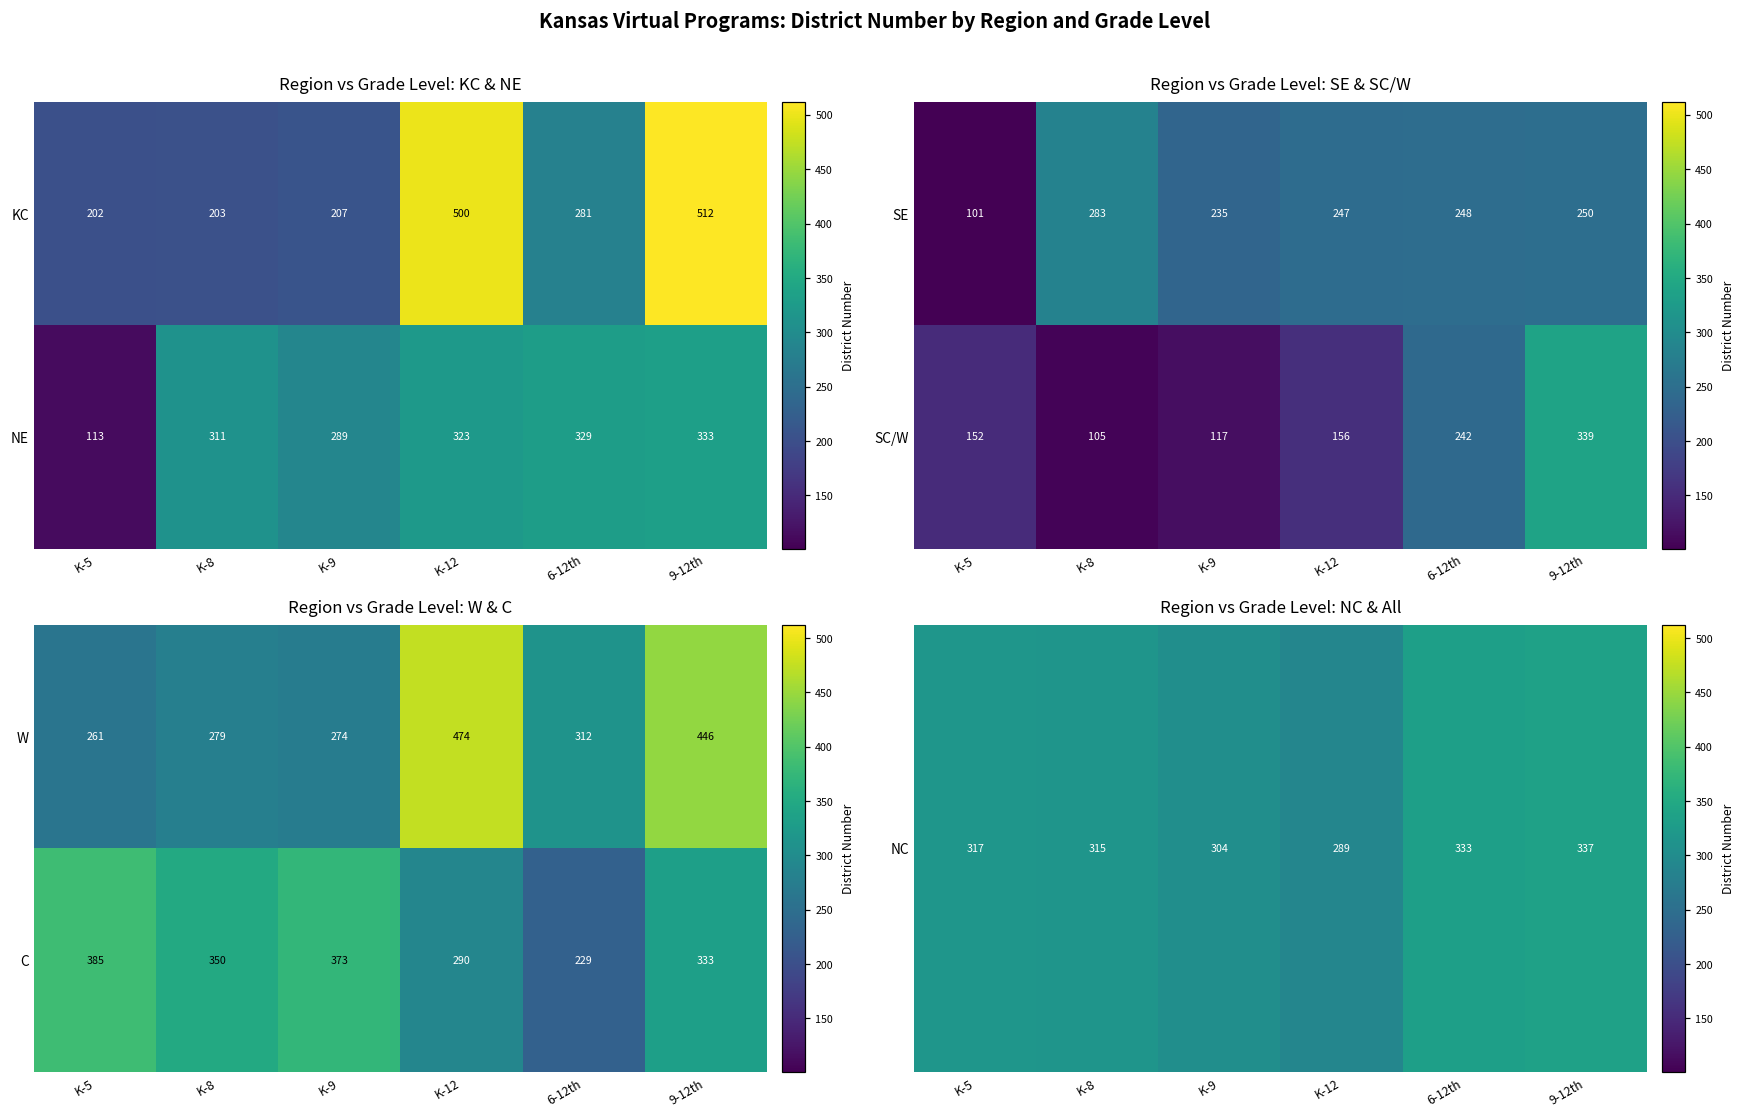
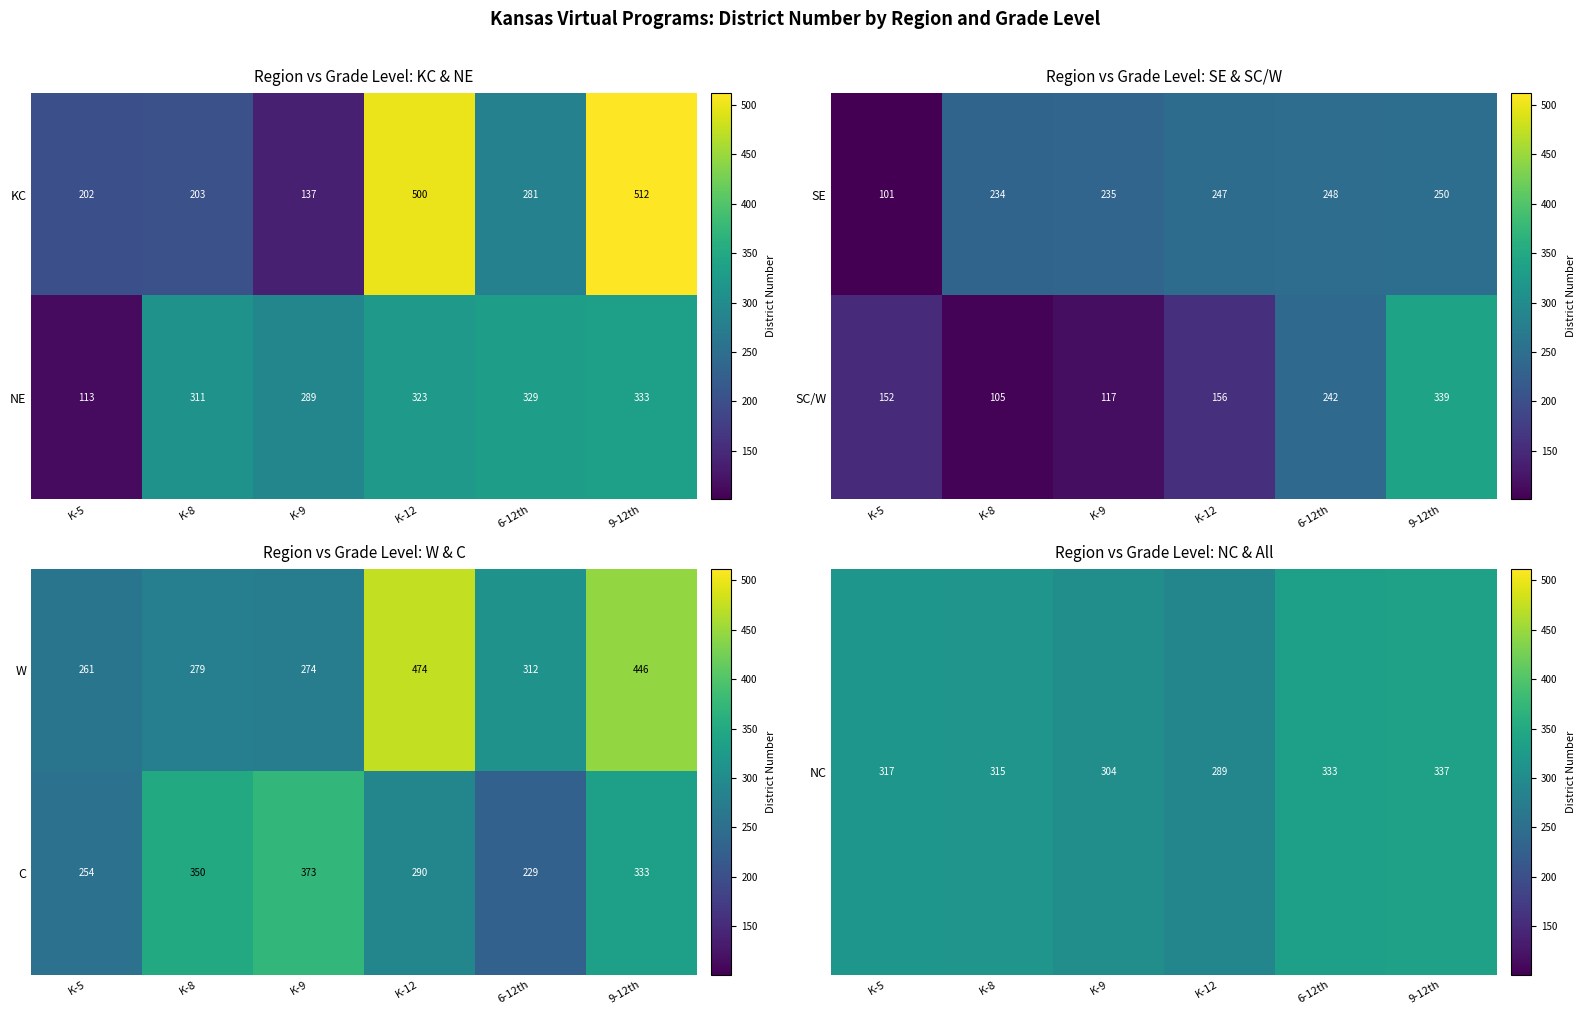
  {
    "Region vs Grade Level: KC & NE": {
      "KC": {
        "K-5": 202,
        "K-8": 203,
-       "K-9": 207,
+       "K-9": 137,
        "K-12": 500,
        "6-12th": 281,
        "9-12th": 512
      },
      "NE": {
        "K-5": 113,
        "K-8": 311,
        "K-9": 289,
        "K-12": 323,
        "6-12th": 329,
        "9-12th": 333
      }
    },
    "Region vs Grade Level: SE & SC/W": {
      "SE": {
        "K-5": 101,
-       "K-8": 283,
+       "K-8": 234,
        "K-9": 235,
        "K-12": 247,
        "6-12th": 248,
        "9-12th": 250
      },
      "SC/W": {
        "K-5": 152,
        "K-8": 105,
        "K-9": 117,
        "K-12": 156,
        "6-12th": 242,
        "9-12th": 339
      }
    },
    "Region vs Grade Level: W & C": {
      "W": {
        "K-5": 261,
        "K-8": 279,
        "K-9": 274,
        "K-12": 474,
        "6-12th": 312,
        "9-12th": 446
      },
      "C": {
-       "K-5": 385,
+       "K-5": 254,
        "K-8": 350,
        "K-9": 373,
        "K-12": 290,
        "6-12th": 229,
        "9-12th": 333
      }
    },
    "Region vs Grade Level: NC & All": {
      "NC": {
        "K-5": 317,
        "K-8": 315,
        "K-9": 304,
        "K-12": 289,
        "6-12th": 333,
        "9-12th": 337
      }
    }
  }
